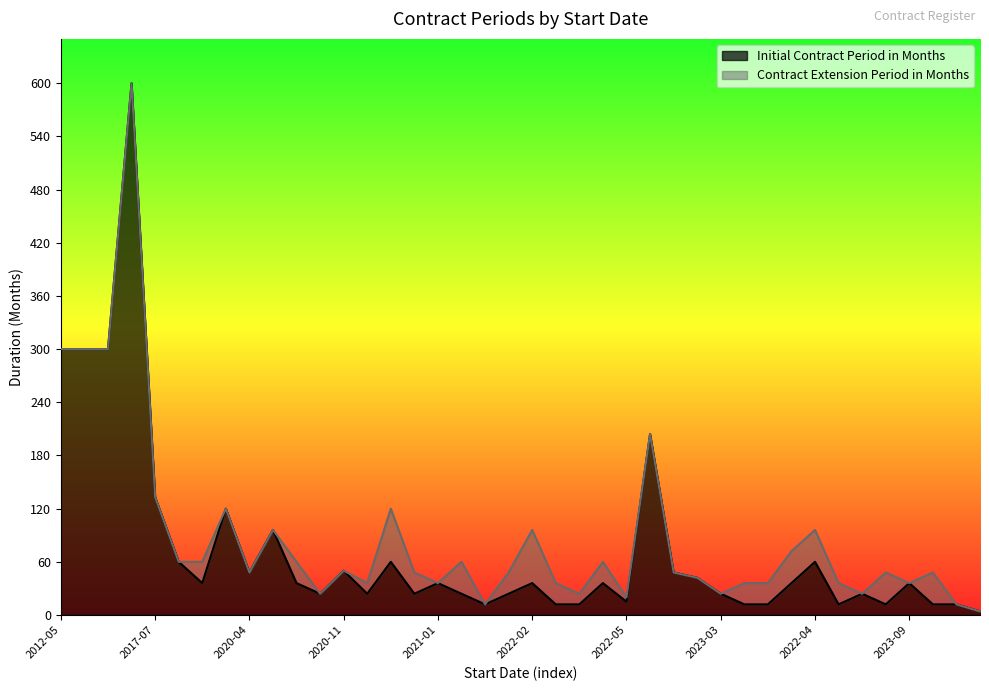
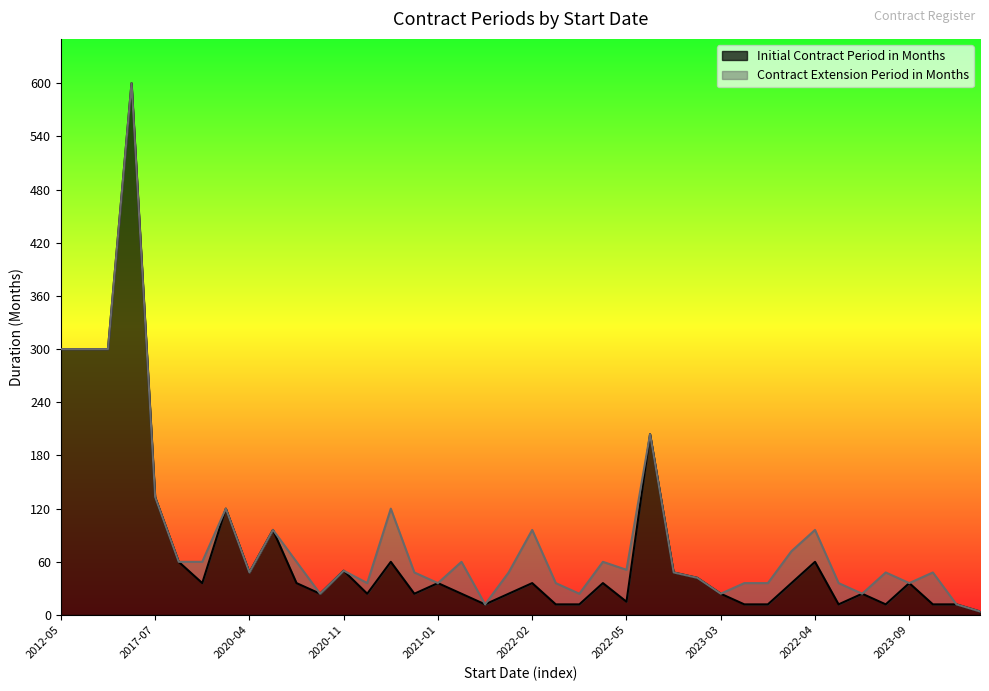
  {
    "Initial Contract Period in Months": {
      "2022-05": 20
    },
    "Contract Extension Period in Months": {
-     "2022-05": 10
+     "2022-05": 40
    }
  }
